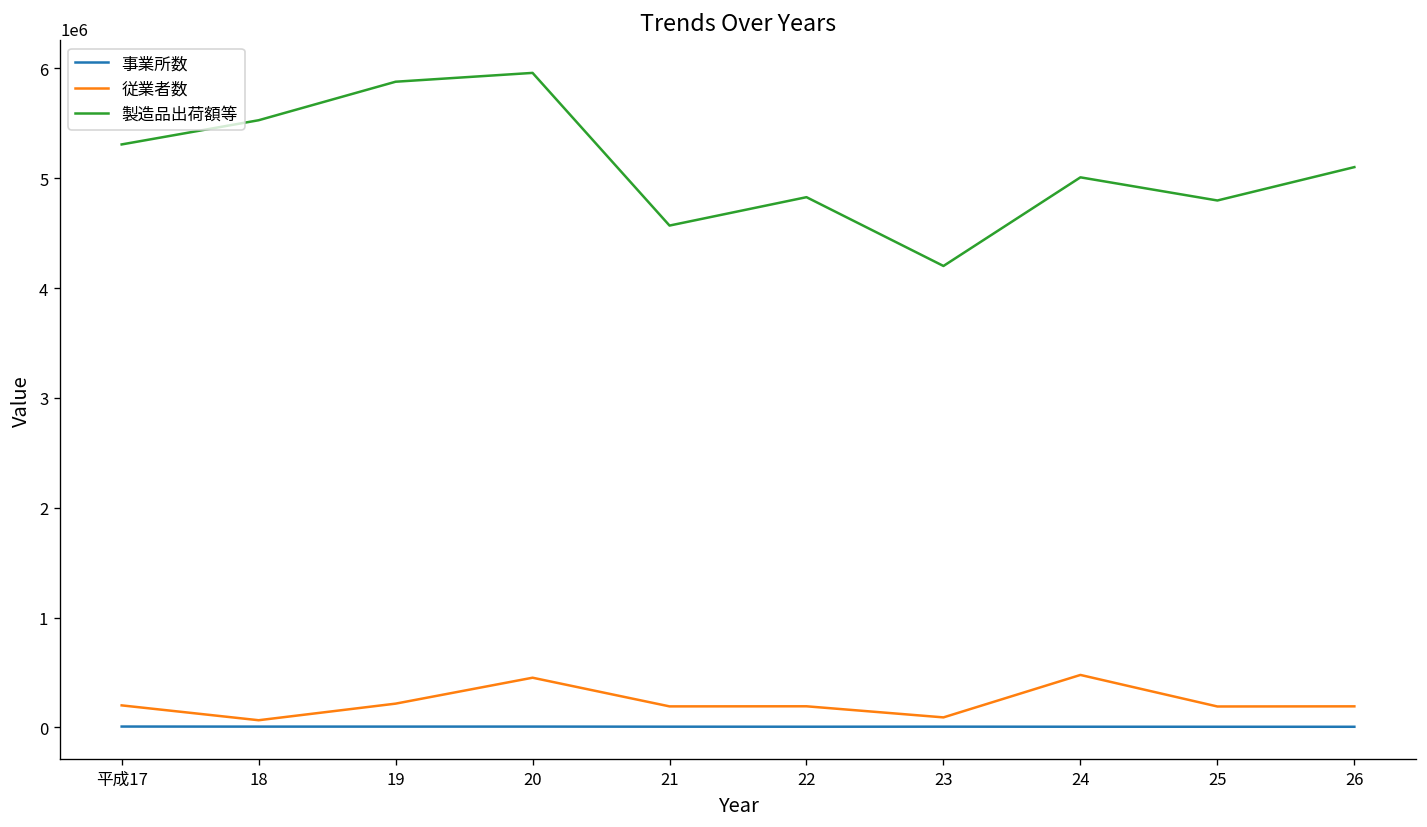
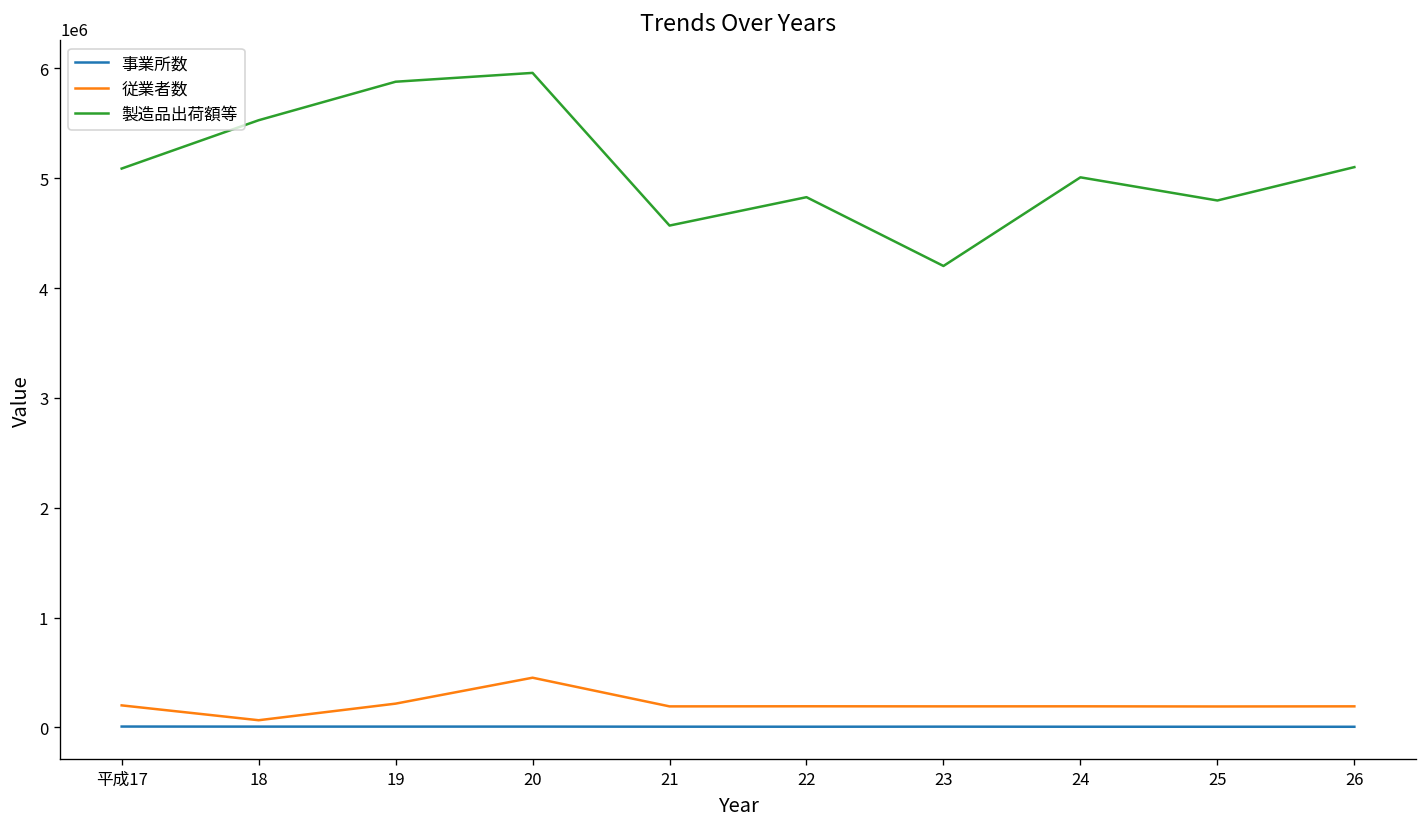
  {
    "事業所数": {
      "平成17": 0,
      "18": 0,
      "19": 0,
      "20": 0,
      "21": 0,
      "22": 0,
      "23": 0,
      "24": 0,
      "25": 0,
      "26": 0
    },
    "従業者数": {
      "平成17": 200000,
      "18": 100000,
      "19": 200000,
      "20": 500000,
      "21": 200000,
      "22": 200000,
-     "23": 100000,
-     "24": 500000,
+     "23": 200000,
+     "24": 200000,
      "25": 200000,
      "26": 200000
    },
    "製造品出荷額等": {
-     "平成17": 5300000,
+     "平成17": 5100000,
      "18": 5500000,
      "19": 5900000,
      "20": 6000000,
      "21": 4600000,
      "22": 4800000,
      "23": 4200000,
      "24": 5000000,
      "25": 4800000,
      "26": 5100000
    }
  }
